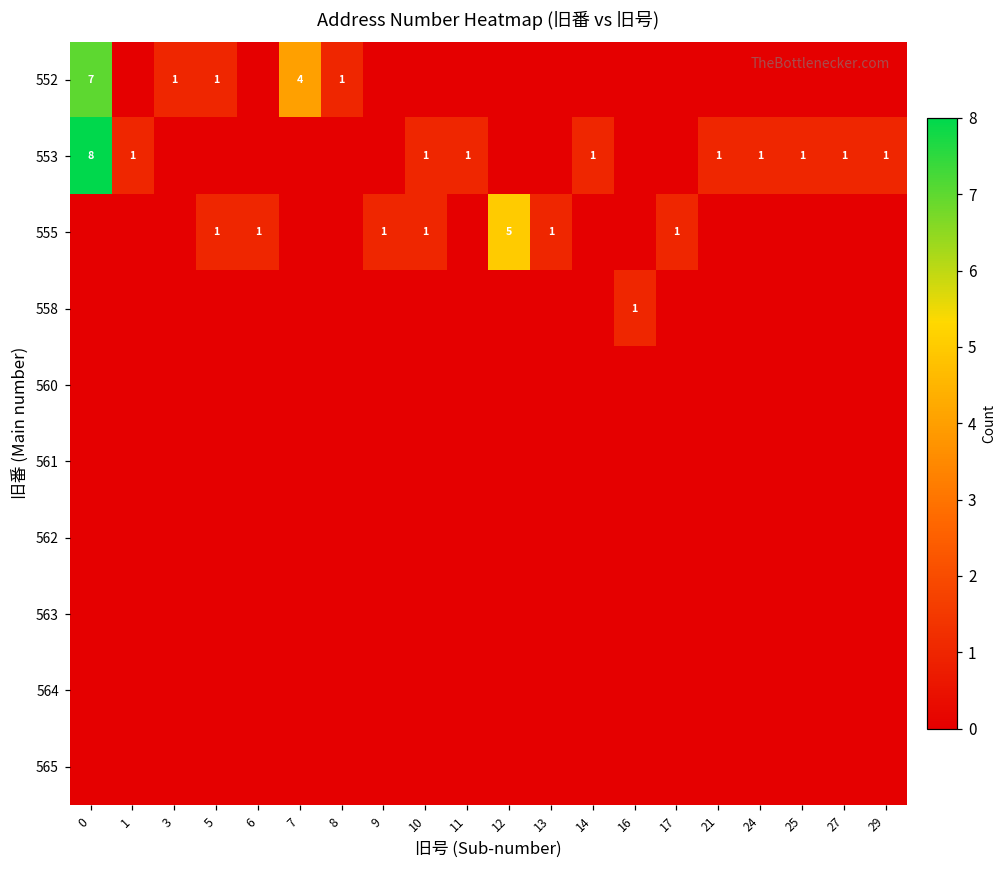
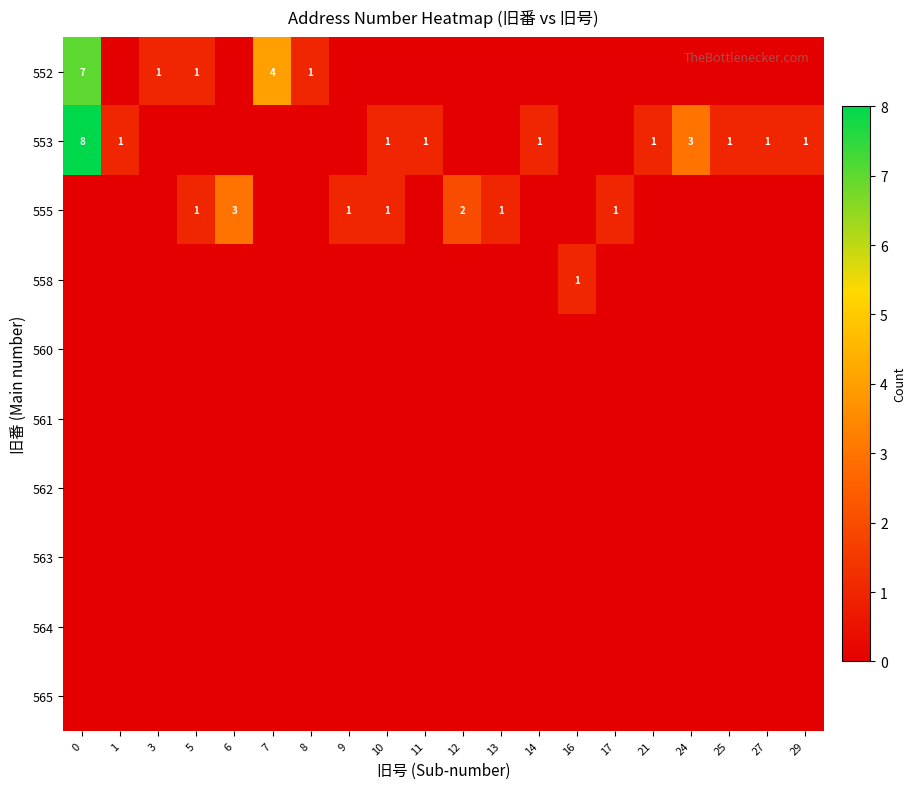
  {
    "552": {
      "0": 7,
      "3": 1,
      "5": 1,
      "7": 4,
      "8": 1
    },
    "553": {
      "0": 8,
      "1": 1,
      "10": 1,
      "11": 1,
      "14": 1,
      "21": 1,
-     "24": 1,
+     "24": 3,
      "25": 1,
      "27": 1,
      "29": 1
    },
    "555": {
      "5": 1,
-     "6": 1,
+     "6": 3,
      "9": 1,
      "10": 1,
-     "12": 5,
+     "12": 2,
      "13": 1,
      "17": 1
    },
    "558": {
      "16": 1
    }
  }
